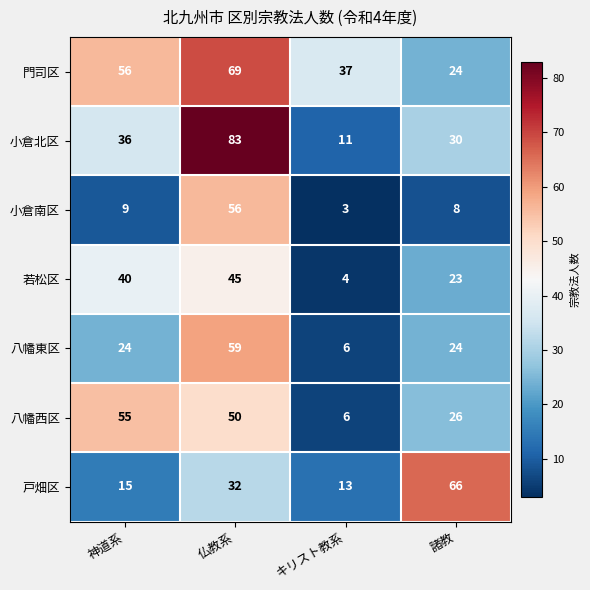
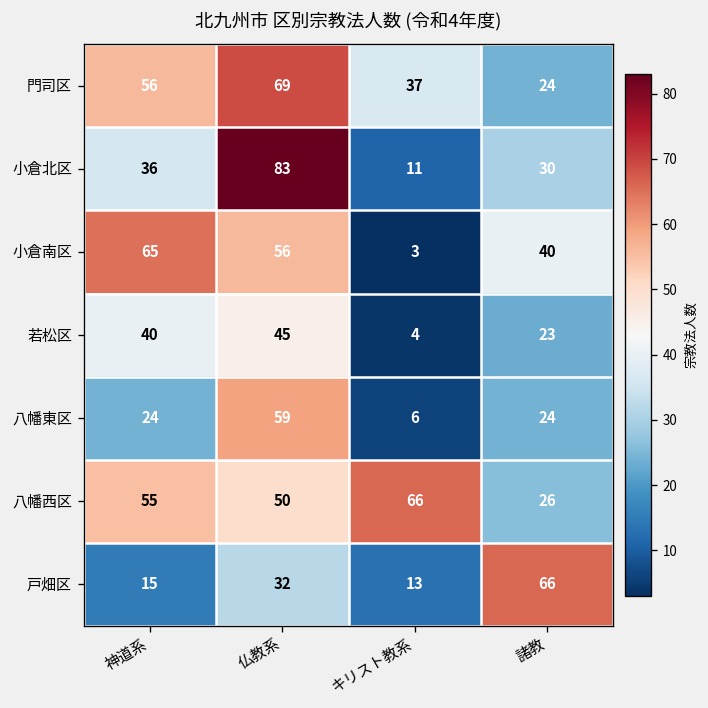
  {
    "門司区": {
      "神道系": 56,
      "仏教系": 69,
      "キリスト教系": 37,
      "諸教": 24
    },
    "小倉北区": {
      "神道系": 36,
      "仏教系": 83,
      "キリスト教系": 11,
      "諸教": 30
    },
    "小倉南区": {
-     "神道系": 9,
+     "神道系": 65,
      "仏教系": 56,
      "キリスト教系": 3,
-     "諸教": 8
+     "諸教": 40
    },
    "若松区": {
      "神道系": 40,
      "仏教系": 45,
      "キリスト教系": 4,
      "諸教": 23
    },
    "八幡東区": {
      "神道系": 24,
      "仏教系": 59,
      "キリスト教系": 6,
      "諸教": 24
    },
    "八幡西区": {
      "神道系": 55,
      "仏教系": 50,
-     "キリスト教系": 6,
+     "キリスト教系": 66,
      "諸教": 26
    },
    "戸畑区": {
      "神道系": 15,
      "仏教系": 32,
      "キリスト教系": 13,
      "諸教": 66
    }
  }
